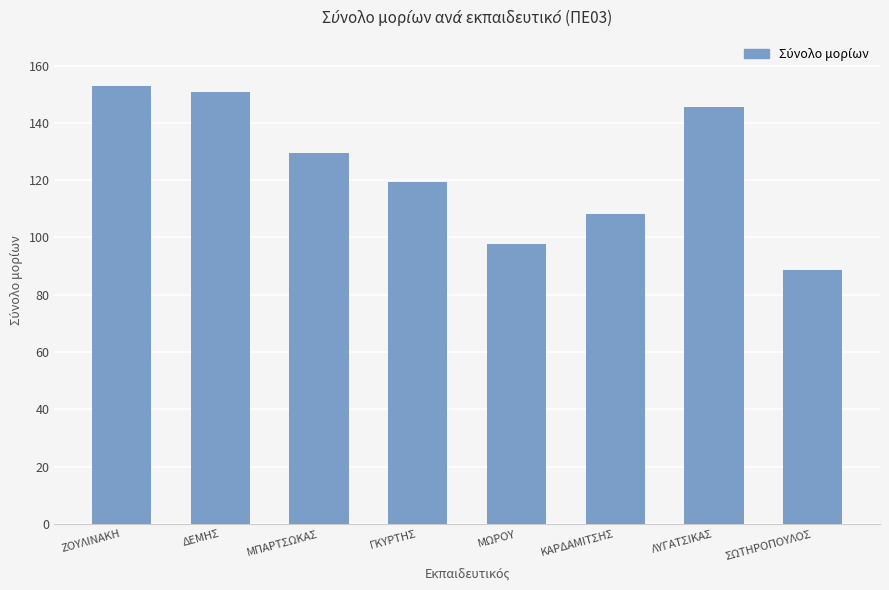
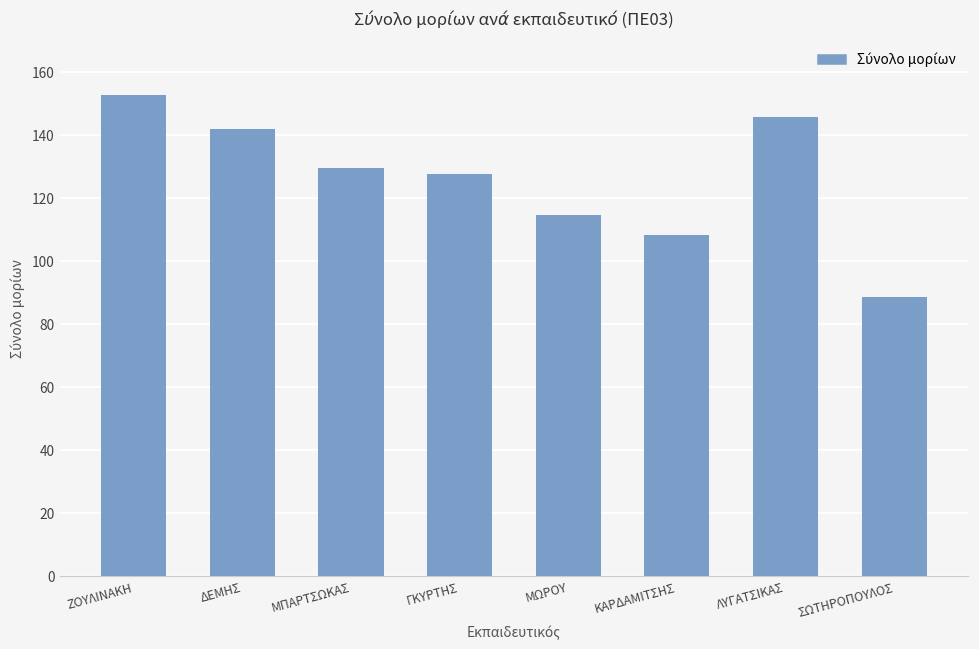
  {
    "ΖΟΥΛΙΝΑΚΗ": 153,
-   "ΔΕΜΗΣ": 151,
+   "ΔΕΜΗΣ": 142,
    "ΜΠΑΡΤΣΩΚΑΣ": 129,
-   "ΓΚΥΡΤΗΣ": 119,
-   "ΜΩΡΟΥ": 98,
+   "ΓΚΥΡΤΗΣ": 128,
+   "ΜΩΡΟΥ": 115,
    "ΚΑΡΔΑΜΙΤΣΗΣ": 108,
    "ΛΥΓΑΤΣΙΚΑΣ": 146,
    "ΣΩΤΗΡΟΠΟΥΛΟΣ": 89
  }
